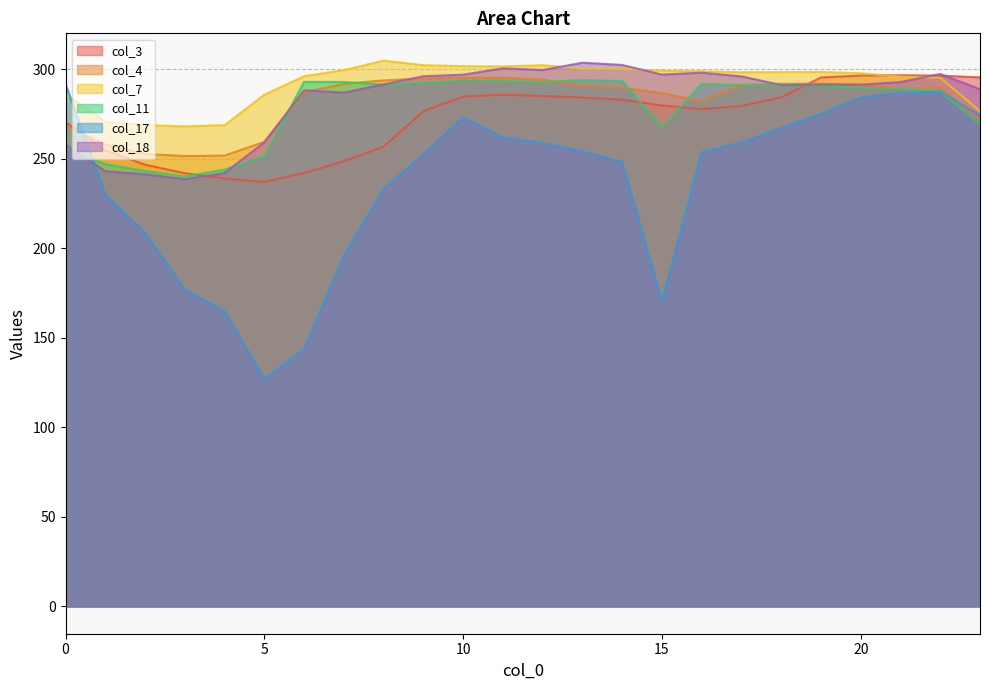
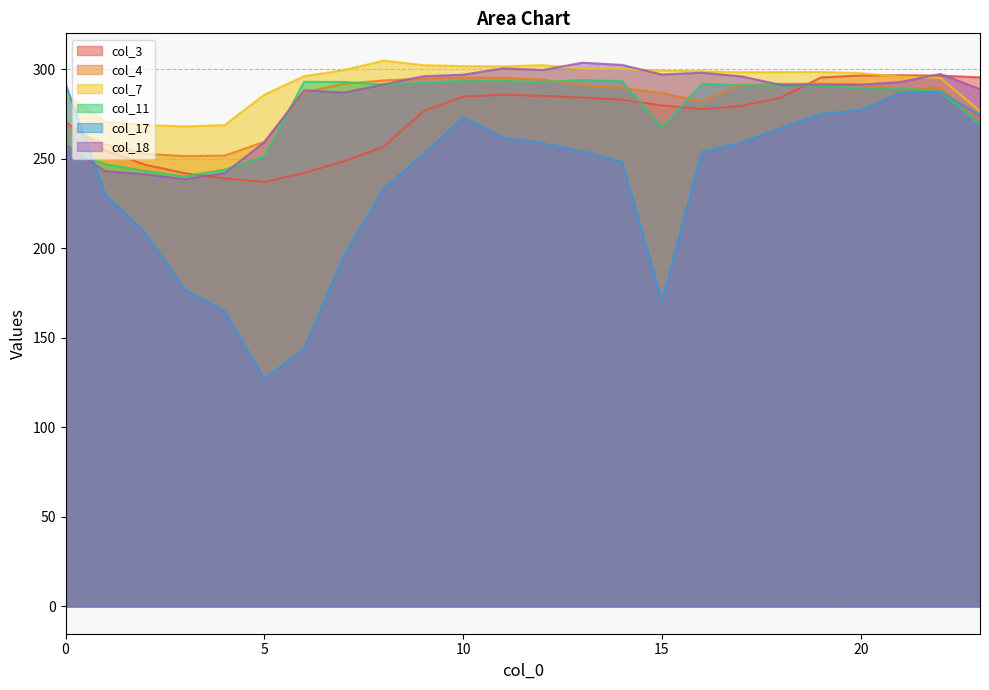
  {
    "col_11": {
      "5": 251,
      "10": 294,
      "15": 267,
      "20": 289
    },
    "col_17": {
      "0": 292,
      "5": 127,
      "10": 273,
      "15": 170,
-     "20": 284
+     "20": 277
    },
    "col_18": {
      "10": 297,
      "15": 297
    }
  }
